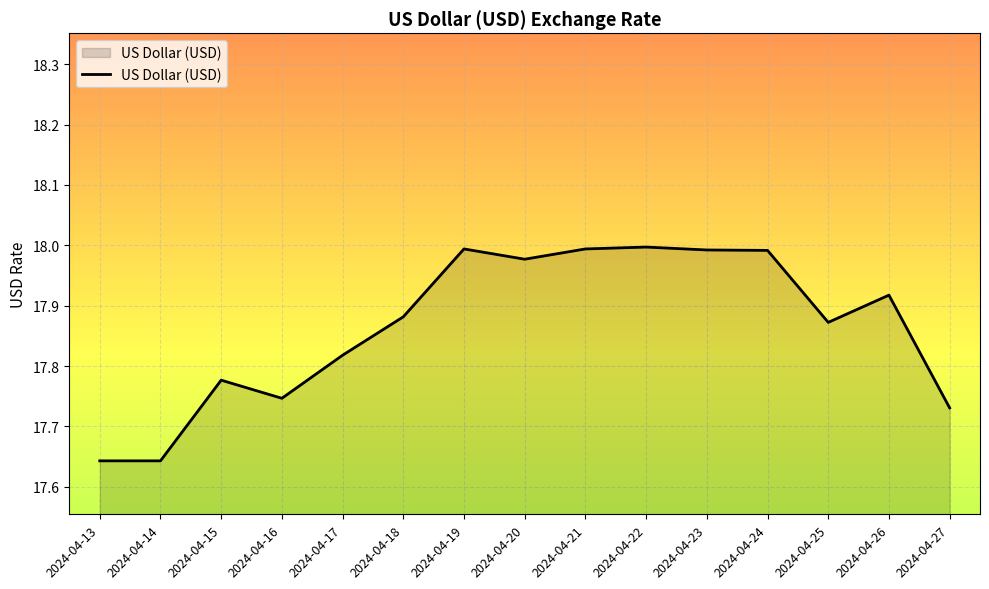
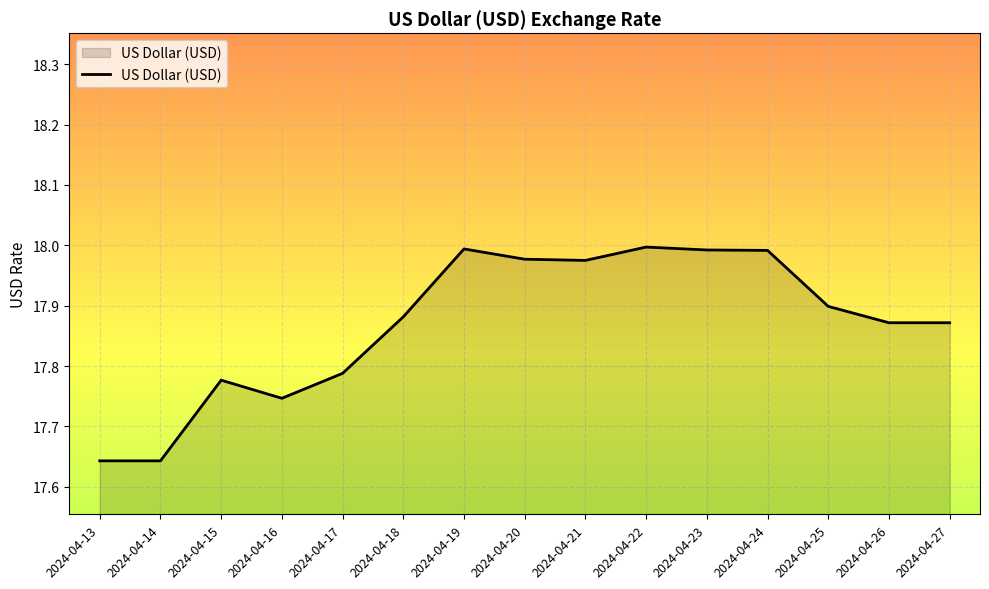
  {
    "2024-04-13": 17.64,
    "2024-04-14": 17.64,
    "2024-04-15": 17.78,
    "2024-04-16": 17.75,
-   "2024-04-17": 17.82,
+   "2024-04-17": 17.79,
    "2024-04-18": 17.88,
    "2024-04-19": 17.99,
    "2024-04-20": 17.98,
-   "2024-04-21": 17.99,
+   "2024-04-21": 17.98,
    "2024-04-22": 18.00,
    "2024-04-23": 17.99,
    "2024-04-24": 17.99,
-   "2024-04-25": 17.87,
-   "2024-04-26": 17.92,
-   "2024-04-27": 17.73
+   "2024-04-25": 17.90,
+   "2024-04-26": 17.87,
+   "2024-04-27": 17.87
  }
